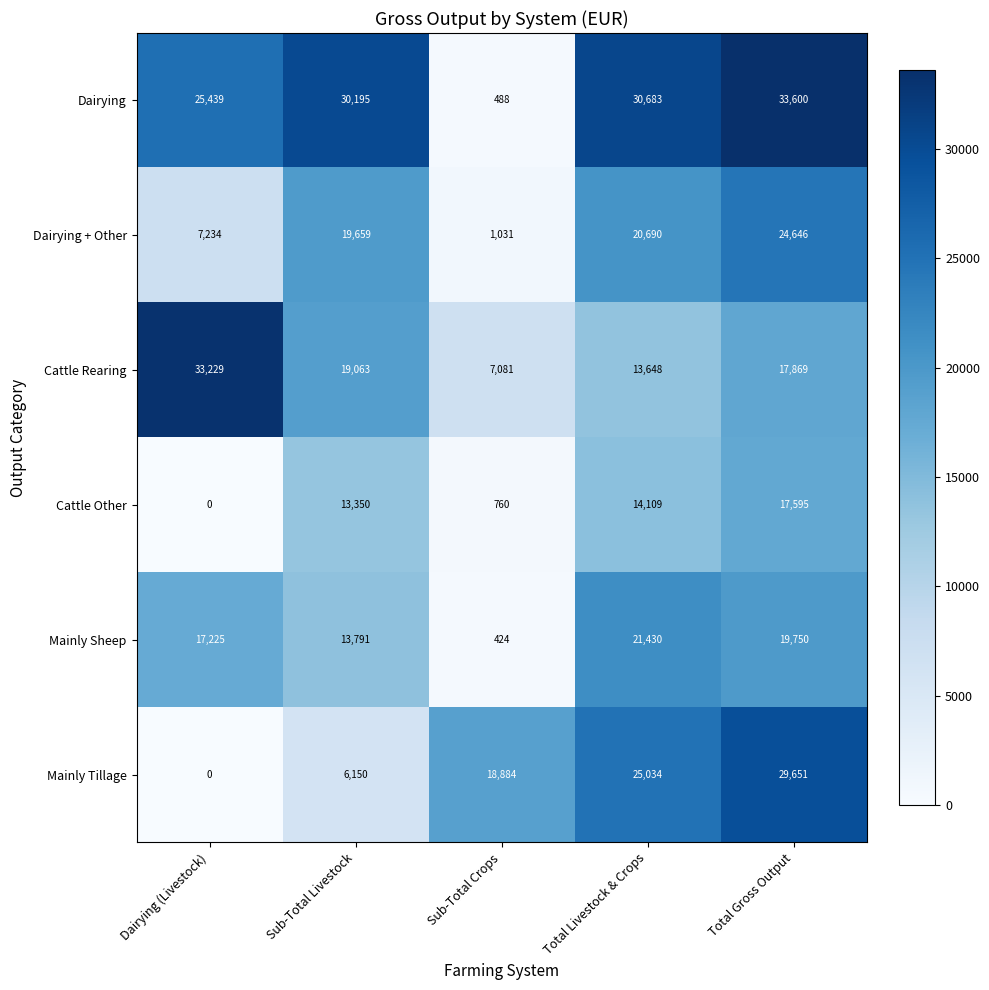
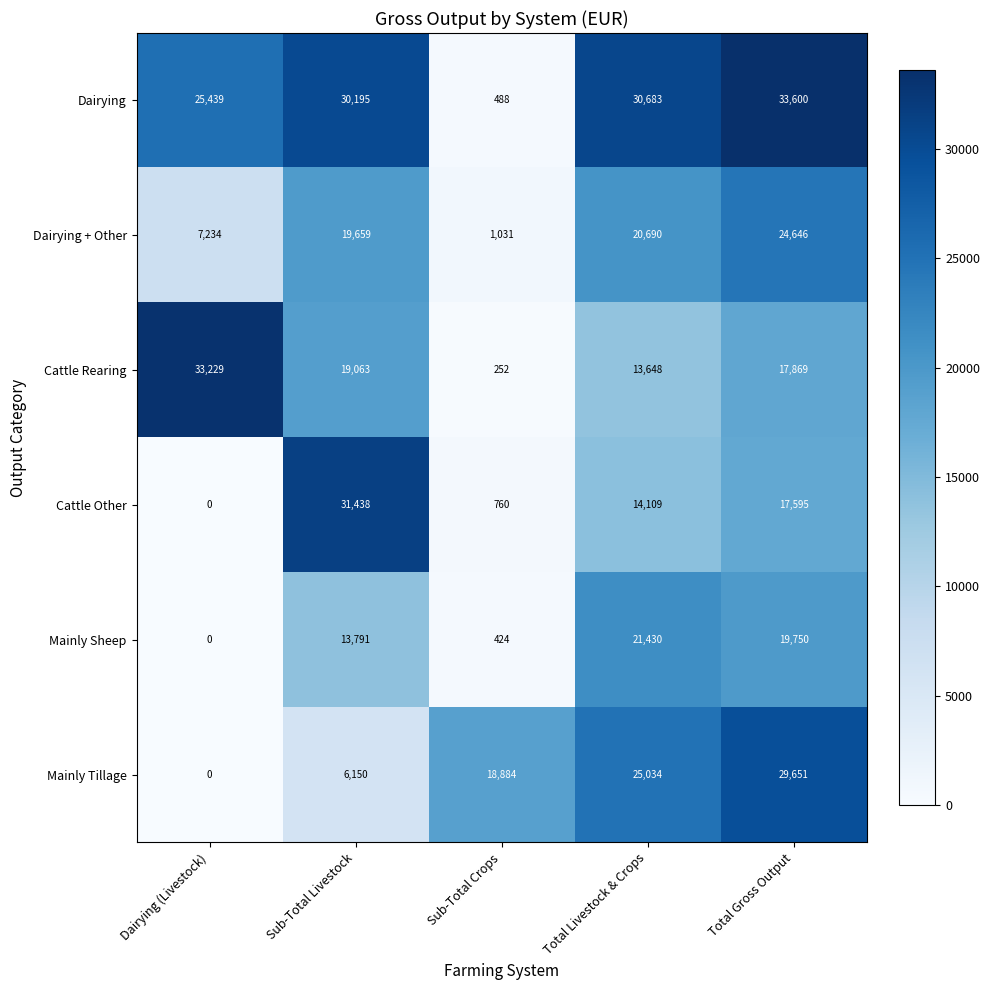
  {
    "Dairying": {
      "Dairying (Livestock)": "25,439",
      "Sub-Total Livestock": "30,195",
      "Sub-Total Crops": "488",
      "Total Livestock & Crops": "30,683",
      "Total Gross Output": "33,600"
    },
    "Dairying + Other": {
      "Dairying (Livestock)": "7,234",
      "Sub-Total Livestock": "19,659",
      "Sub-Total Crops": "1,031",
      "Total Livestock & Crops": "20,690",
      "Total Gross Output": "24,646"
    },
    "Cattle Rearing": {
      "Dairying (Livestock)": "33,229",
      "Sub-Total Livestock": "19,063",
-     "Sub-Total Crops": "7,081",
+     "Sub-Total Crops": "252",
      "Total Livestock & Crops": "13,648",
      "Total Gross Output": "17,869"
    },
    "Cattle Other": {
      "Dairying (Livestock)": "0",
-     "Sub-Total Livestock": "13,350",
+     "Sub-Total Livestock": "31,438",
      "Sub-Total Crops": "760",
      "Total Livestock & Crops": "14,109",
      "Total Gross Output": "17,595"
    },
    "Mainly Sheep": {
-     "Dairying (Livestock)": "17,225",
+     "Dairying (Livestock)": "0",
      "Sub-Total Livestock": "13,791",
      "Sub-Total Crops": "424",
      "Total Livestock & Crops": "21,430",
      "Total Gross Output": "19,750"
    },
    "Mainly Tillage": {
      "Dairying (Livestock)": "0",
      "Sub-Total Livestock": "6,150",
      "Sub-Total Crops": "18,884",
      "Total Livestock & Crops": "25,034",
      "Total Gross Output": "29,651"
    }
  }
